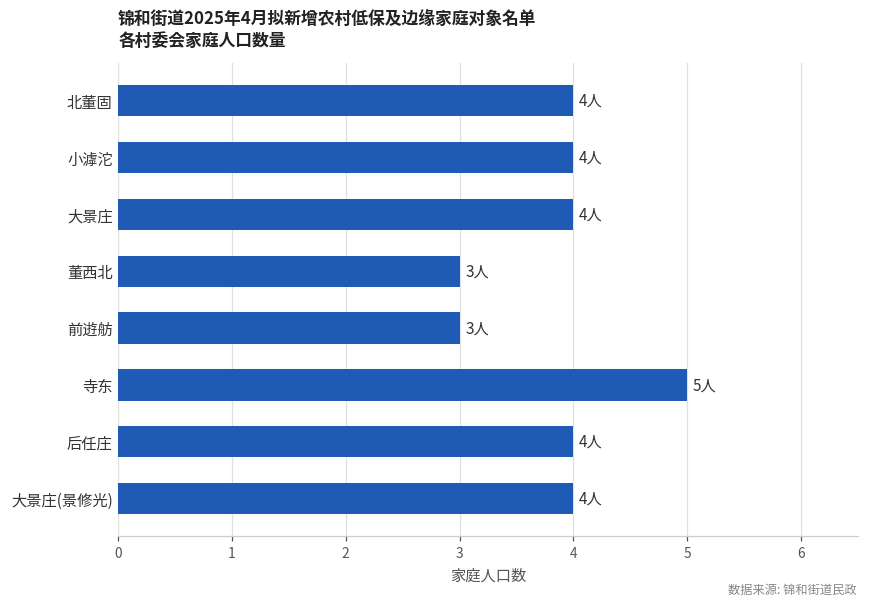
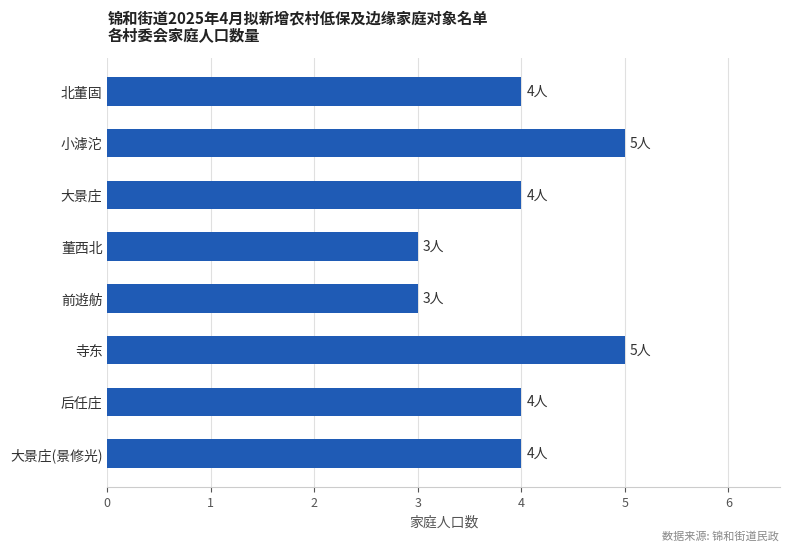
  {
    "北董固": "4人",
-   "小滹沱": "4人",
+   "小滹沱": "5人",
    "大景庄": "4人",
    "董西北": "3人",
    "前逰舫": "3人",
    "寺东": "5人",
    "后任庄": "4人",
    "大景庄(景修光)": "4人"
  }
